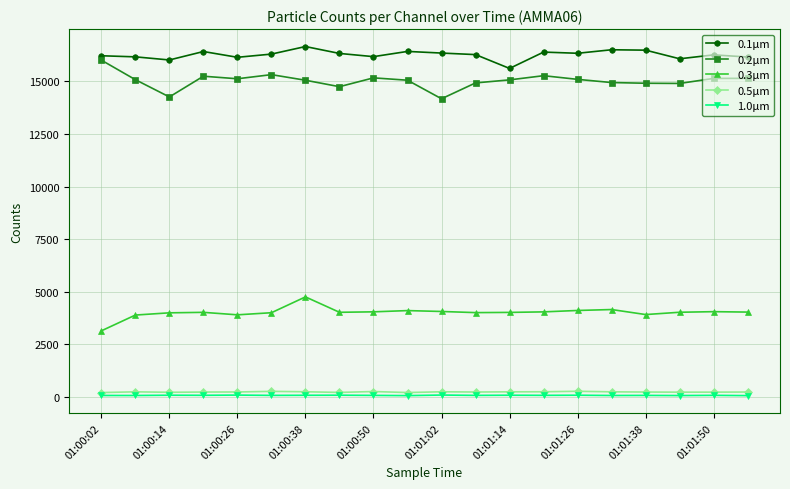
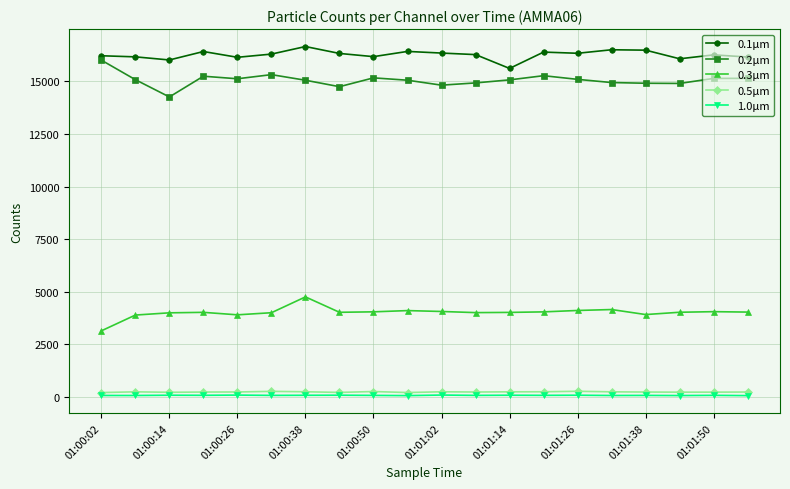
  {
    "0.1µm": {
      "01:00:02": 16200,
      "01:00:14": 16000,
      "01:00:26": 16100,
      "01:00:38": 16700,
      "01:00:50": 16200,
      "01:01:02": 16300,
      "01:01:14": 15600,
      "01:01:26": 16300,
      "01:01:38": 16500
    },
    "0.2µm": {
      "01:00:02": 16000,
      "01:00:14": 14300,
      "01:00:26": 15100,
      "01:00:38": 15000,
      "01:00:50": 15200,
-     "01:01:02": 14200,
+     "01:01:02": 14800,
      "01:01:14": 15100,
      "01:01:26": 15100,
      "01:01:38": 14900
    },
    "0.3µm": {
      "01:00:02": 3100,
      "01:00:14": 4000,
      "01:00:26": 3900,
      "01:00:38": 4800,
      "01:00:50": 4000,
      "01:01:02": 4100,
      "01:01:14": 4000,
      "01:01:26": 4100,
      "01:01:38": 3900,
      "01:01:50": 4100
    },
    "0.5µm": {
      "01:00:02": 200,
      "01:00:14": 200,
      "01:00:26": 200,
      "01:00:38": 300,
      "01:00:50": 300,
      "01:01:02": 200,
      "01:01:14": 200,
      "01:01:26": 300,
      "01:01:38": 200,
      "01:01:50": 200
    },
    "1.0µm": {
      "01:00:02": 100,
      "01:00:14": 100,
      "01:00:26": 100,
      "01:00:38": 100,
      "01:00:50": 100,
      "01:01:02": 100,
      "01:01:14": 100,
      "01:01:26": 100,
      "01:01:38": 100,
      "01:01:50": 100
    }
  }
